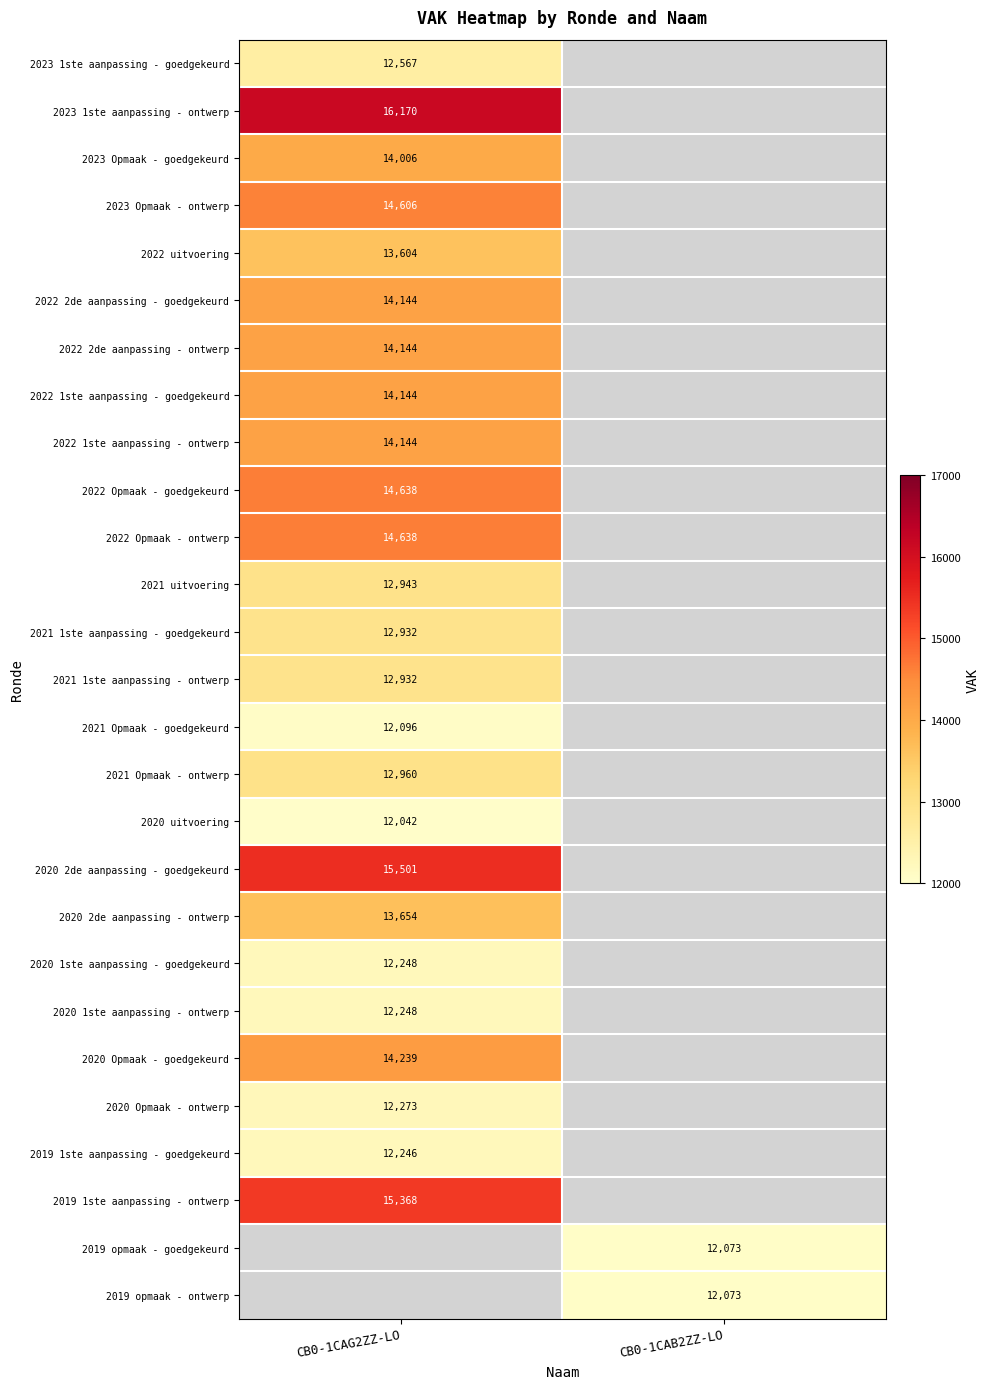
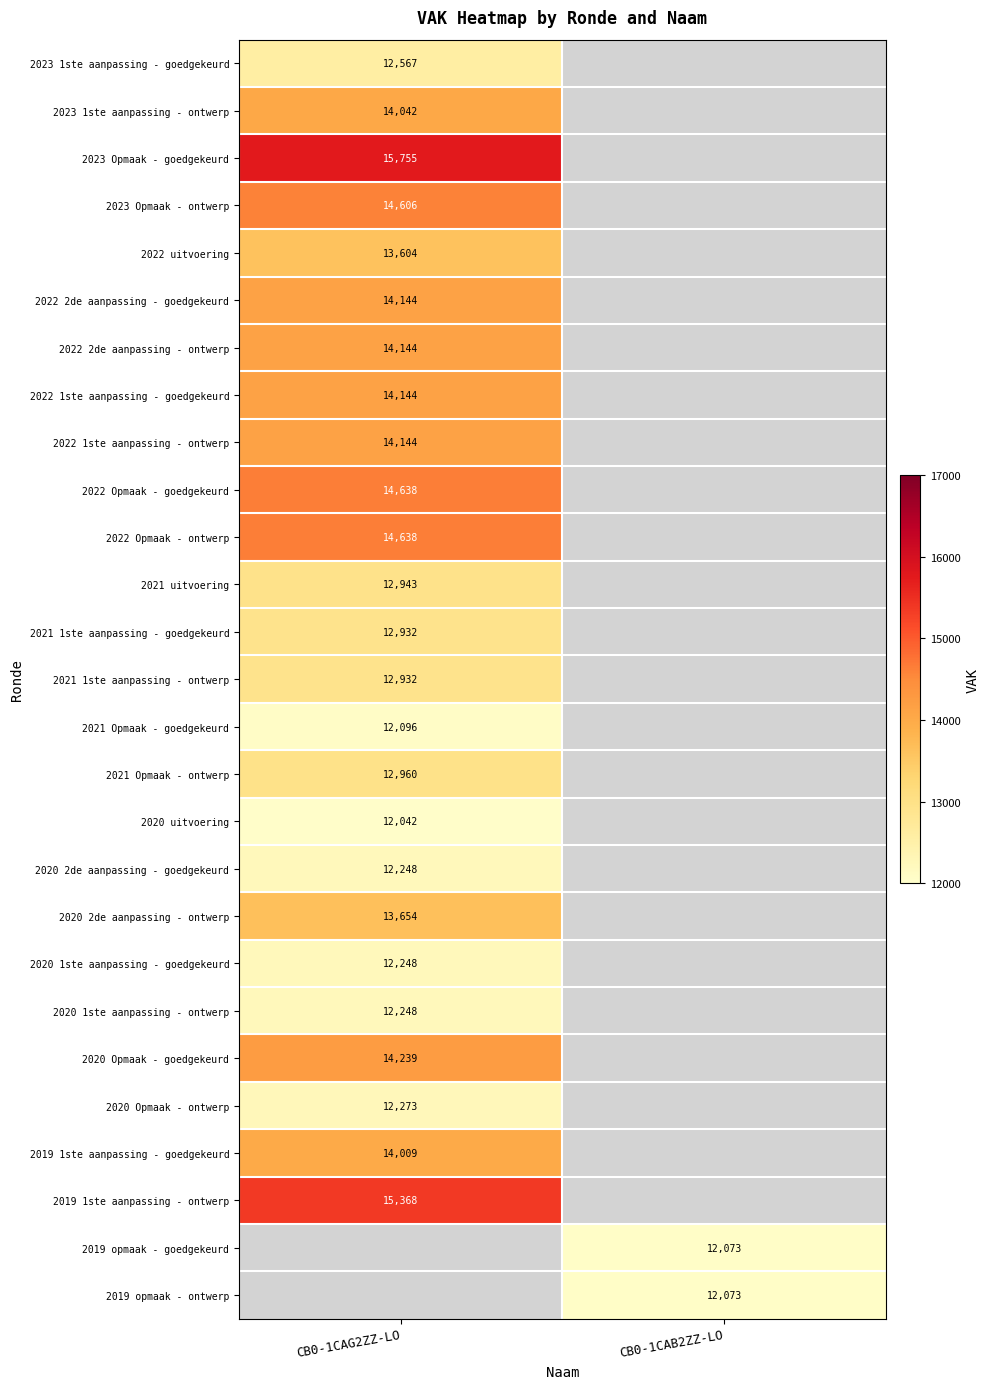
  {
    "2023 1ste aanpassing - goedgekeurd": {
      "CB0-1CAG2ZZ-LO": "12,567"
    },
    "2023 1ste aanpassing - ontwerp": {
-     "CB0-1CAG2ZZ-LO": "16,170"
+     "CB0-1CAG2ZZ-LO": "14,042"
    },
    "2023 Opmaak - goedgekeurd": {
-     "CB0-1CAG2ZZ-LO": "14,006"
+     "CB0-1CAG2ZZ-LO": "15,755"
    },
    "2023 Opmaak - ontwerp": {
      "CB0-1CAG2ZZ-LO": "14,606"
    },
    "2022 uitvoering": {
      "CB0-1CAG2ZZ-LO": "13,604"
    },
    "2022 2de aanpassing - goedgekeurd": {
      "CB0-1CAG2ZZ-LO": "14,144"
    },
    "2022 2de aanpassing - ontwerp": {
      "CB0-1CAG2ZZ-LO": "14,144"
    },
    "2022 1ste aanpassing - goedgekeurd": {
      "CB0-1CAG2ZZ-LO": "14,144"
    },
    "2022 1ste aanpassing - ontwerp": {
      "CB0-1CAG2ZZ-LO": "14,144"
    },
    "2022 Opmaak - goedgekeurd": {
      "CB0-1CAG2ZZ-LO": "14,638"
    },
    "2022 Opmaak - ontwerp": {
      "CB0-1CAG2ZZ-LO": "14,638"
    },
    "2021 uitvoering": {
      "CB0-1CAG2ZZ-LO": "12,943"
    },
    "2021 1ste aanpassing - goedgekeurd": {
      "CB0-1CAG2ZZ-LO": "12,932"
    },
    "2021 1ste aanpassing - ontwerp": {
      "CB0-1CAG2ZZ-LO": "12,932"
    },
    "2021 Opmaak - goedgekeurd": {
      "CB0-1CAG2ZZ-LO": "12,096"
    },
    "2021 Opmaak - ontwerp": {
      "CB0-1CAG2ZZ-LO": "12,960"
    },
    "2020 uitvoering": {
      "CB0-1CAG2ZZ-LO": "12,042"
    },
    "2020 2de aanpassing - goedgekeurd": {
-     "CB0-1CAG2ZZ-LO": "15,501"
+     "CB0-1CAG2ZZ-LO": "12,248"
    },
    "2020 2de aanpassing - ontwerp": {
      "CB0-1CAG2ZZ-LO": "13,654"
    },
    "2020 1ste aanpassing - goedgekeurd": {
      "CB0-1CAG2ZZ-LO": "12,248"
    },
    "2020 1ste aanpassing - ontwerp": {
      "CB0-1CAG2ZZ-LO": "12,248"
    },
    "2020 Opmaak - goedgekeurd": {
      "CB0-1CAG2ZZ-LO": "14,239"
    },
    "2020 Opmaak - ontwerp": {
      "CB0-1CAG2ZZ-LO": "12,273"
    },
    "2019 1ste aanpassing - goedgekeurd": {
-     "CB0-1CAG2ZZ-LO": "12,246"
+     "CB0-1CAG2ZZ-LO": "14,009"
    },
    "2019 1ste aanpassing - ontwerp": {
      "CB0-1CAG2ZZ-LO": "15,368"
    },
    "2019 opmaak - goedgekeurd": {
      "CB0-1CAB2ZZ-LO": "12,073"
    },
    "2019 opmaak - ontwerp": {
      "CB0-1CAB2ZZ-LO": "12,073"
    }
  }
